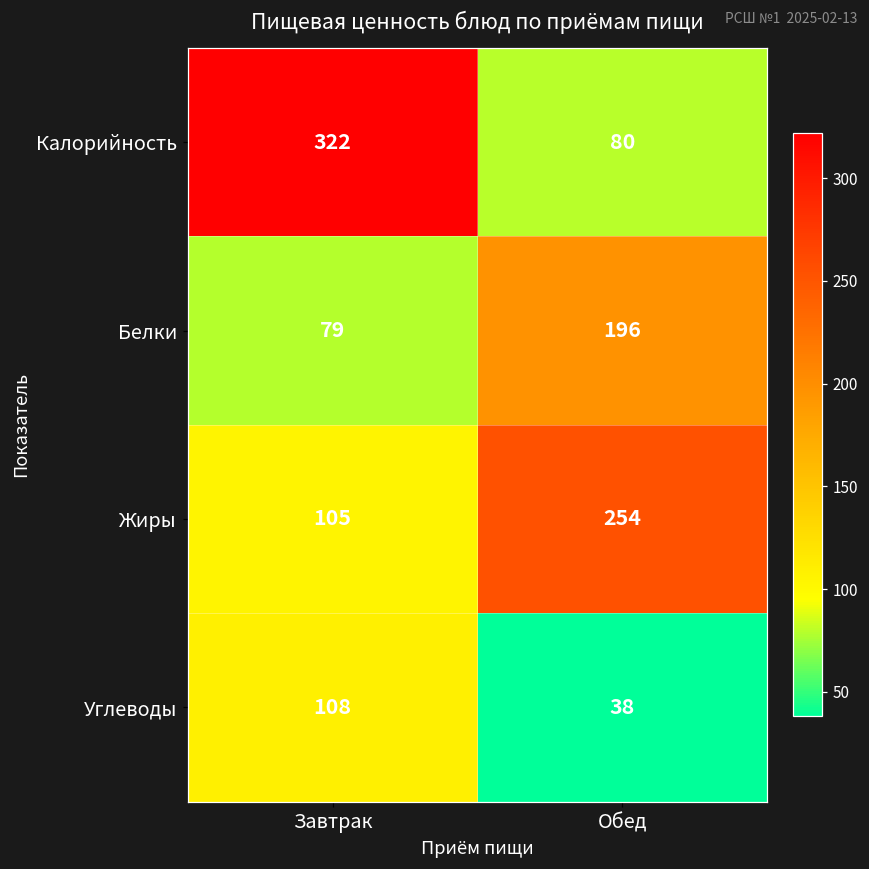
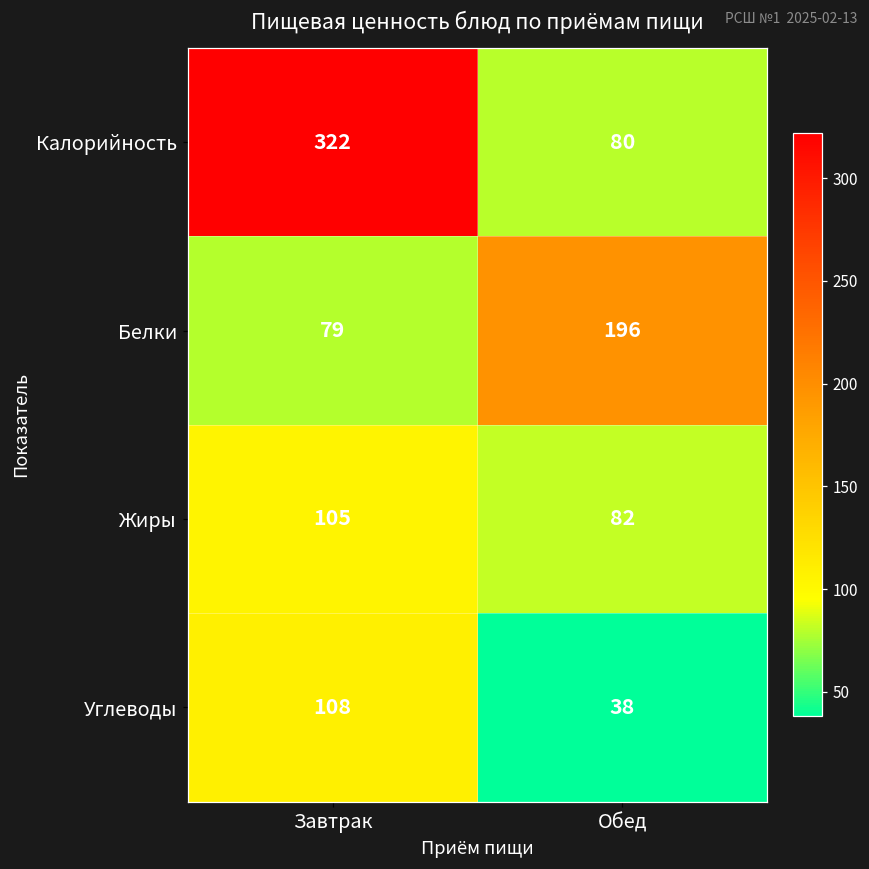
  {
    "Калорийность": {
      "Завтрак": 322,
      "Обед": 80
    },
    "Белки": {
      "Завтрак": 79,
      "Обед": 196
    },
    "Жиры": {
      "Завтрак": 105,
-     "Обед": 254
+     "Обед": 82
    },
    "Углеводы": {
      "Завтрак": 108,
      "Обед": 38
    }
  }
